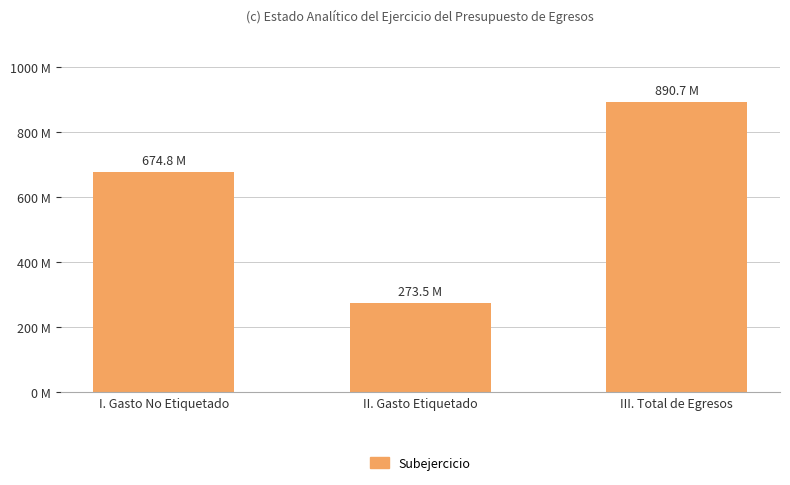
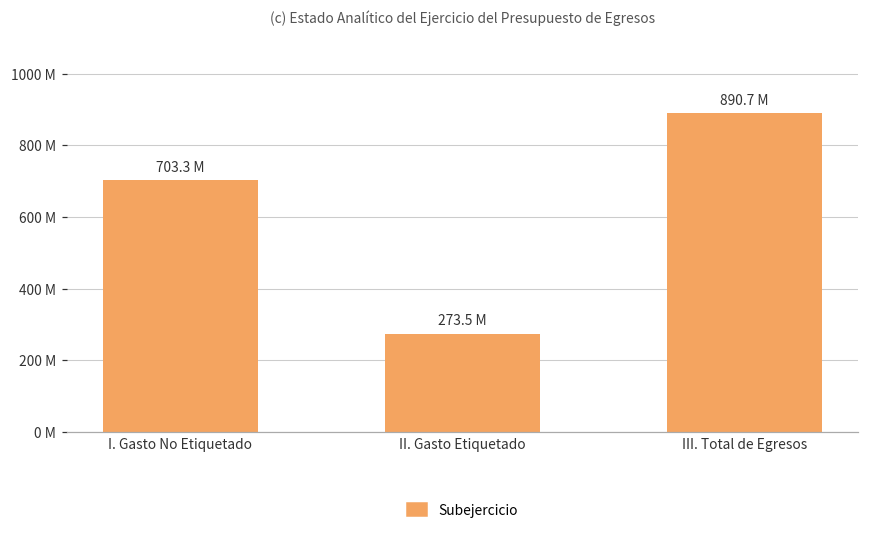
  {
-   "I. Gasto No Etiquetado": 674.8
+   "I. Gasto No Etiquetado": 703.3
  }
